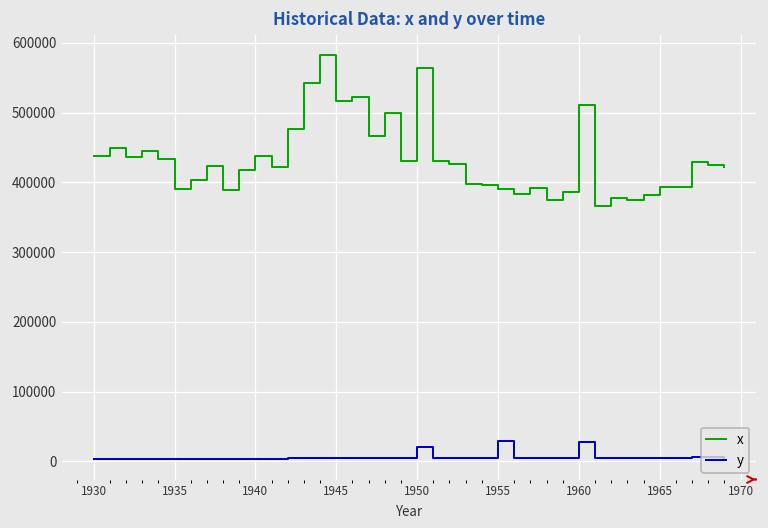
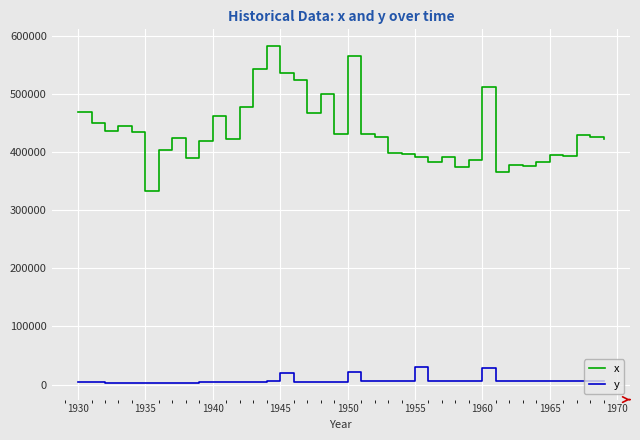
  {
    "x": {
-     "1930": 440000,
-     "1935": 390000,
-     "1940": 440000,
-     "1945": 520000,
+     "1930": 470000,
+     "1935": 330000,
+     "1940": 460000,
+     "1945": 540000,
      "1950": 560000,
      "1955": 390000,
      "1960": 510000,
      "1965": 390000
    },
    "y": {
      "1930": 0,
      "1935": 0,
      "1940": 0,
-     "1945": 10000,
+     "1945": 20000,
      "1950": 20000,
      "1955": 30000,
      "1960": 30000,
      "1965": 10000
    }
  }
